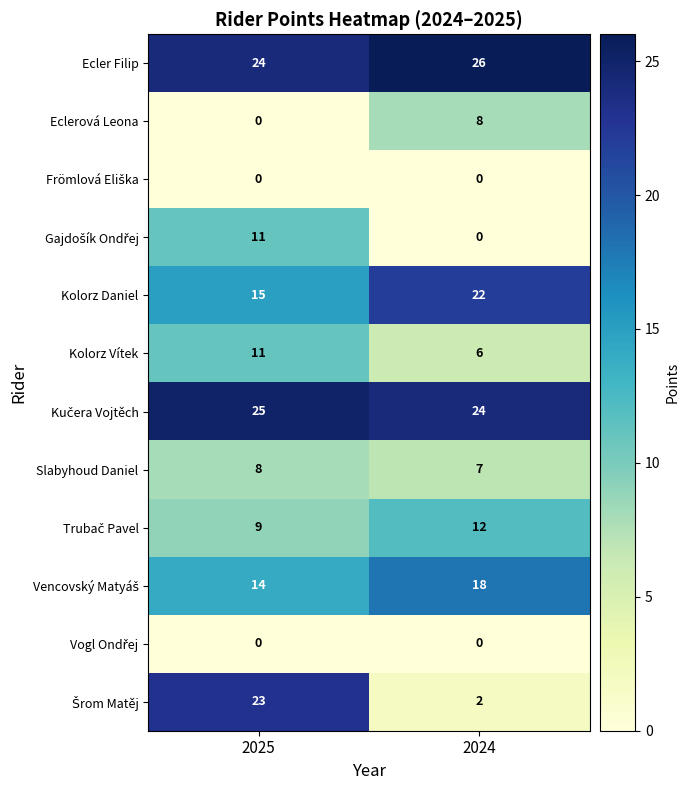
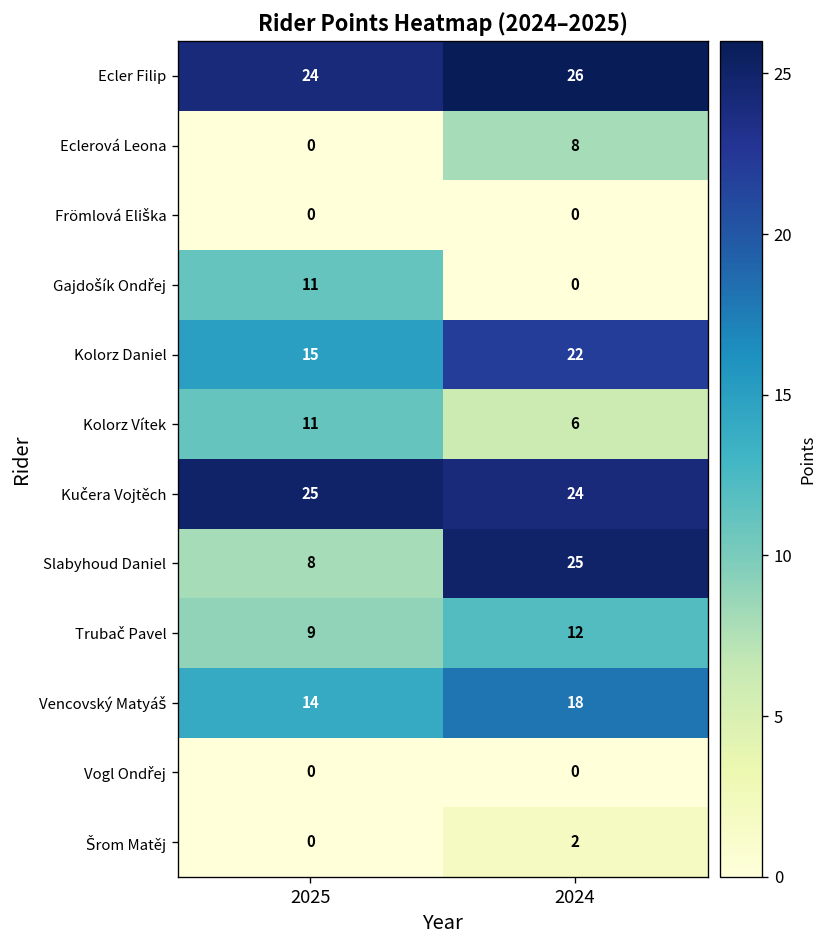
  {
    "Ecler Filip": {
      "2025": 24,
      "2024": 26
    },
    "Eclerová Leona": {
      "2025": 0,
      "2024": 8
    },
    "Frömlová Eliška": {
      "2025": 0,
      "2024": 0
    },
    "Gajdošík Ondřej": {
      "2025": 11,
      "2024": 0
    },
    "Kolorz Daniel": {
      "2025": 15,
      "2024": 22
    },
    "Kolorz Vítek": {
      "2025": 11,
      "2024": 6
    },
    "Kučera Vojtěch": {
      "2025": 25,
      "2024": 24
    },
    "Slabyhoud Daniel": {
      "2025": 8,
-     "2024": 7
+     "2024": 25
    },
    "Trubač Pavel": {
      "2025": 9,
      "2024": 12
    },
    "Vencovský Matyáš": {
      "2025": 14,
      "2024": 18
    },
    "Vogl Ondřej": {
      "2025": 0,
      "2024": 0
    },
    "Šrom Matěj": {
-     "2025": 23,
+     "2025": 0,
      "2024": 2
    }
  }
